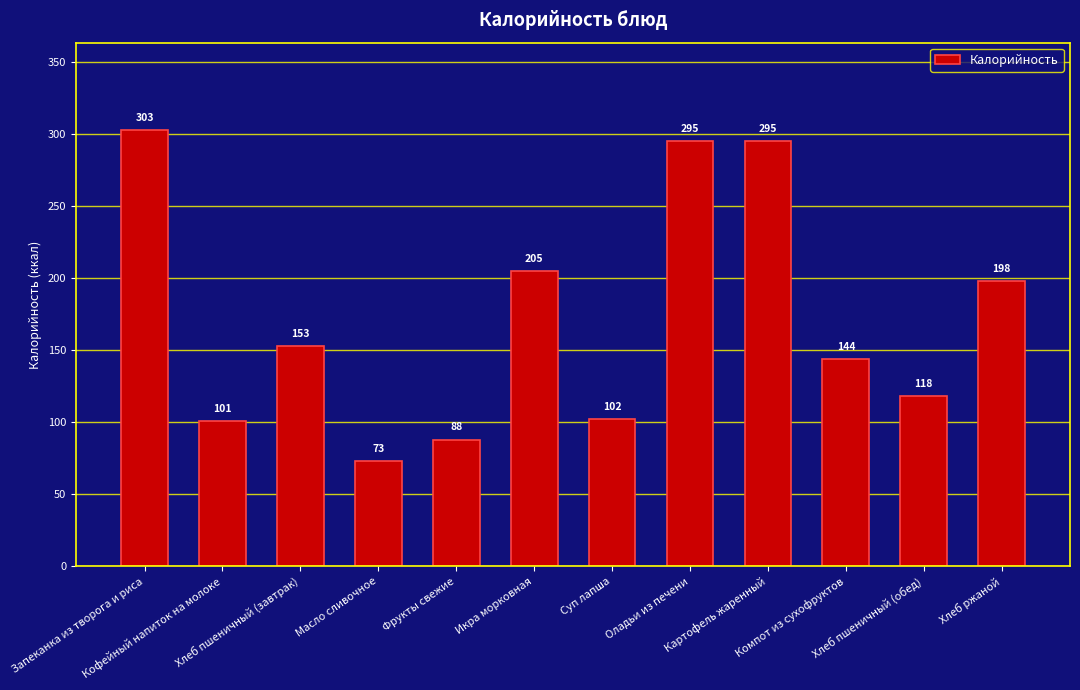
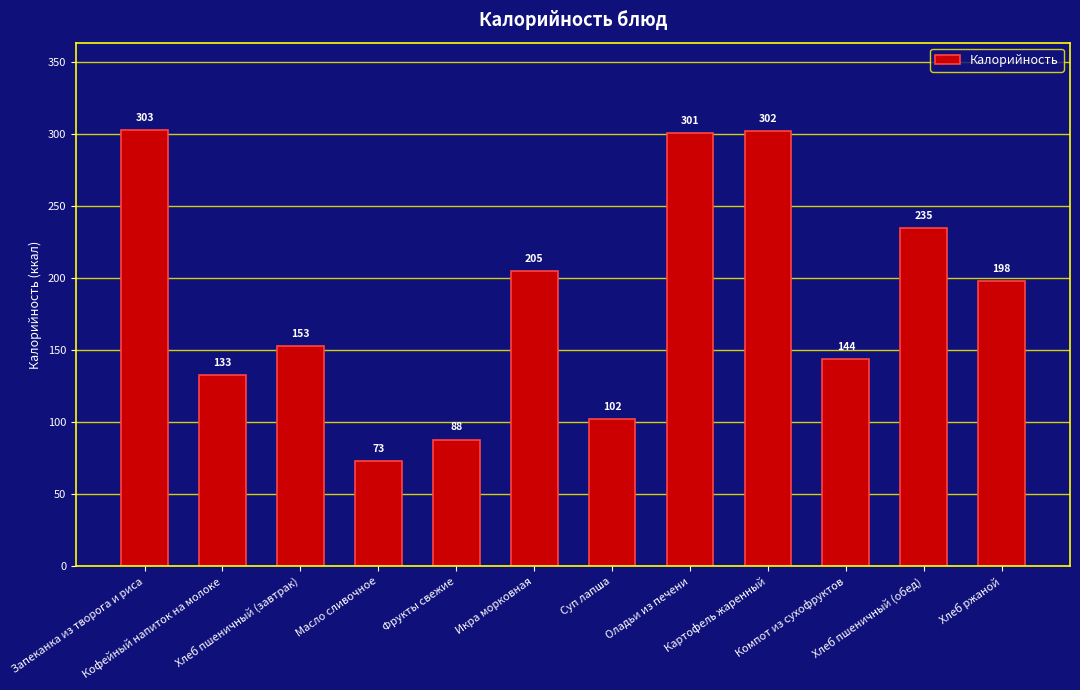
  {
    "Запеканка из творога и риса": 303,
-   "Кофейный напиток на молоке": 101,
+   "Кофейный напиток на молоке": 133,
    "Хлеб пшеничный (завтрак)": 153,
    "Масло сливочное": 73,
    "Фрукты свежие": 88,
    "Икра морковная": 205,
    "Суп лапша": 102,
-   "Оладьи из печени": 295,
-   "Картофель жаренный": 295,
+   "Оладьи из печени": 301,
+   "Картофель жаренный": 302,
    "Компот из сухофруктов": 144,
-   "Хлеб пшеничный (обед)": 118,
+   "Хлеб пшеничный (обед)": 235,
    "Хлеб ржаной": 198
  }
